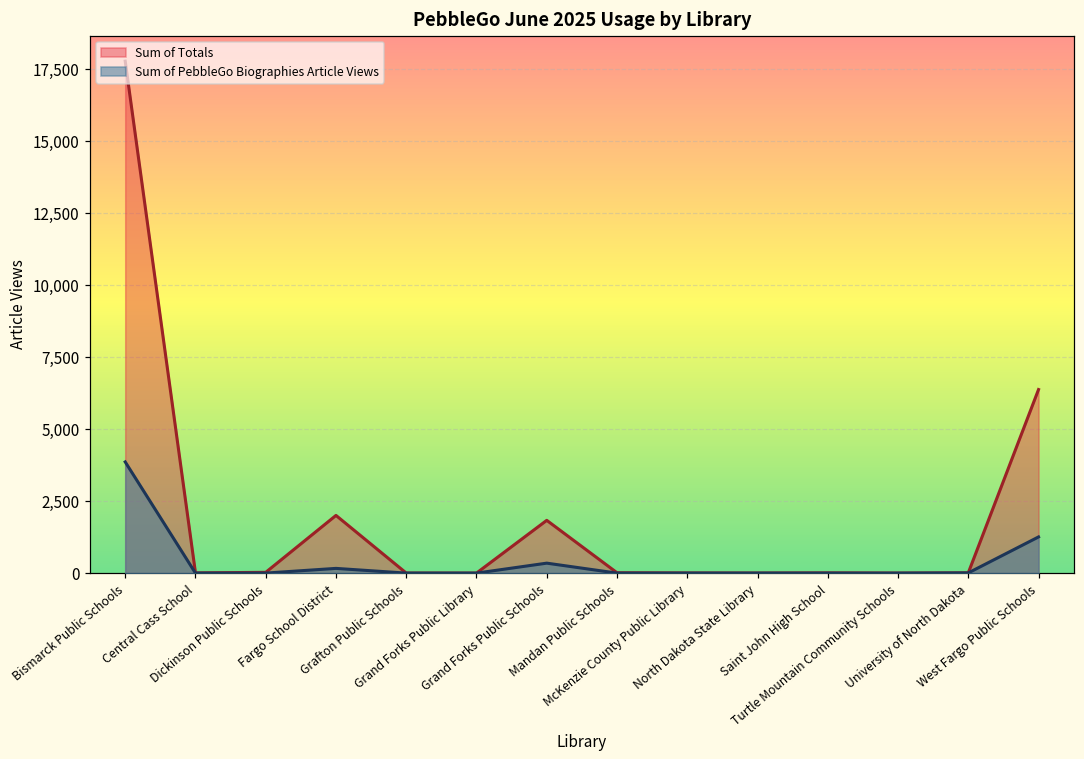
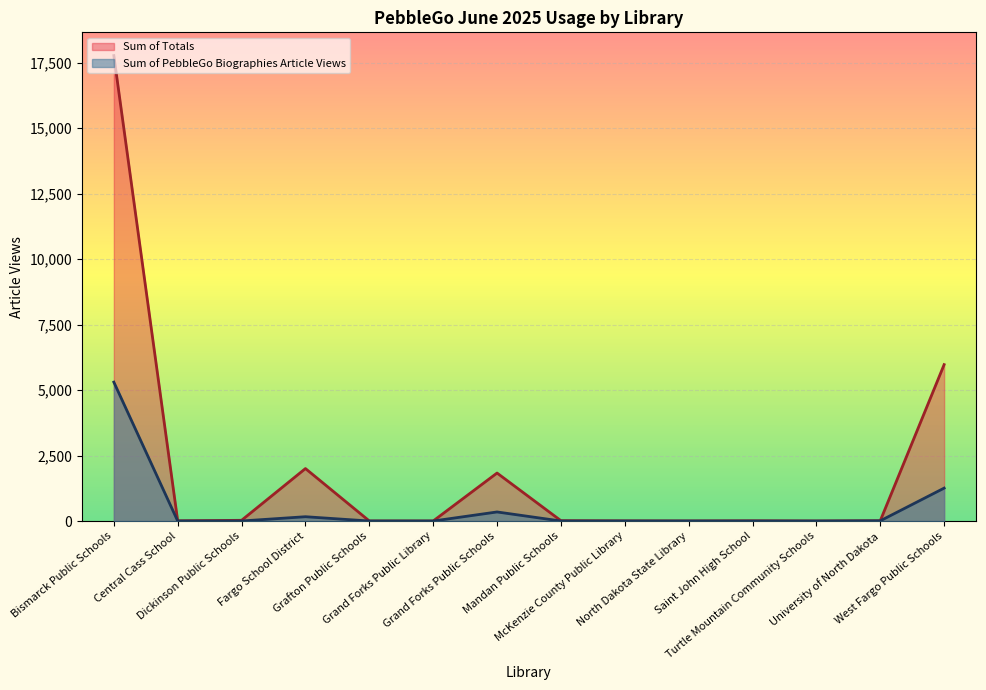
  {
    "Sum of Totals": {
      "Fargo School District": "2,000",
      "Grand Forks Public Schools": "1,800",
-     "West Fargo Public Schools": "6,400"
+     "West Fargo Public Schools": "6,000"
    },
    "Sum of PebbleGo Biographies Article Views": {
-     "Bismarck Public Schools": "3,900",
+     "Bismarck Public Schools": "5,300",
      "Fargo School District": "200",
      "Grand Forks Public Schools": "300",
      "West Fargo Public Schools": "1,300"
    }
  }
